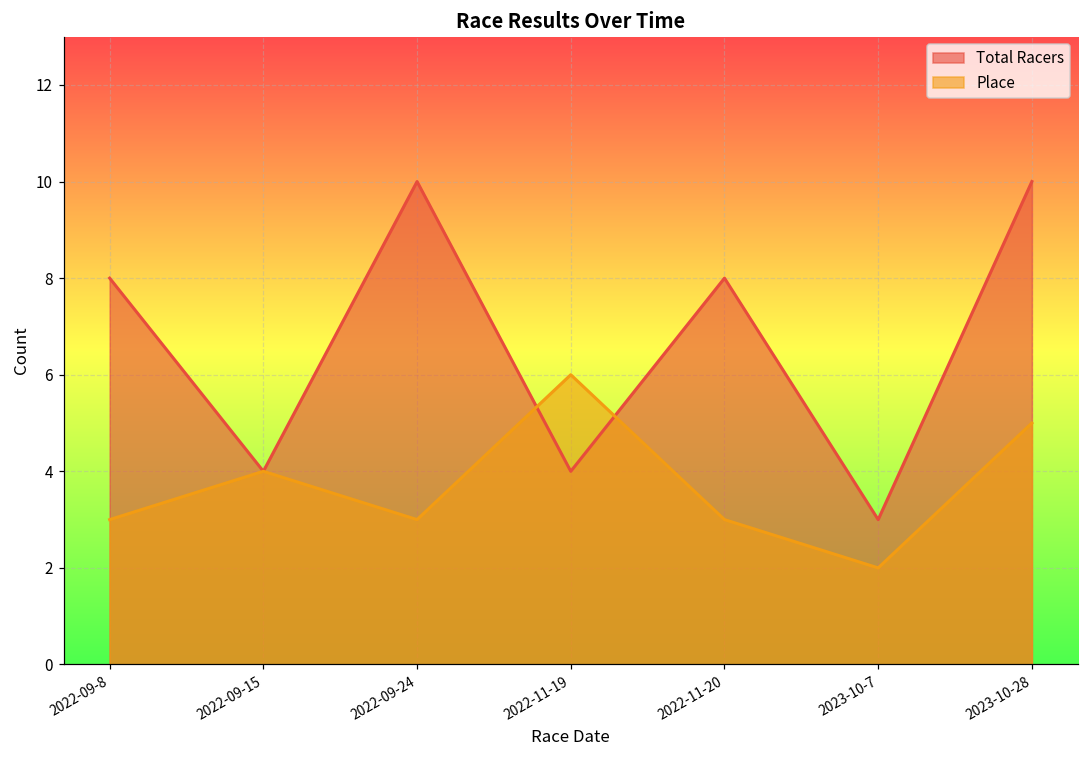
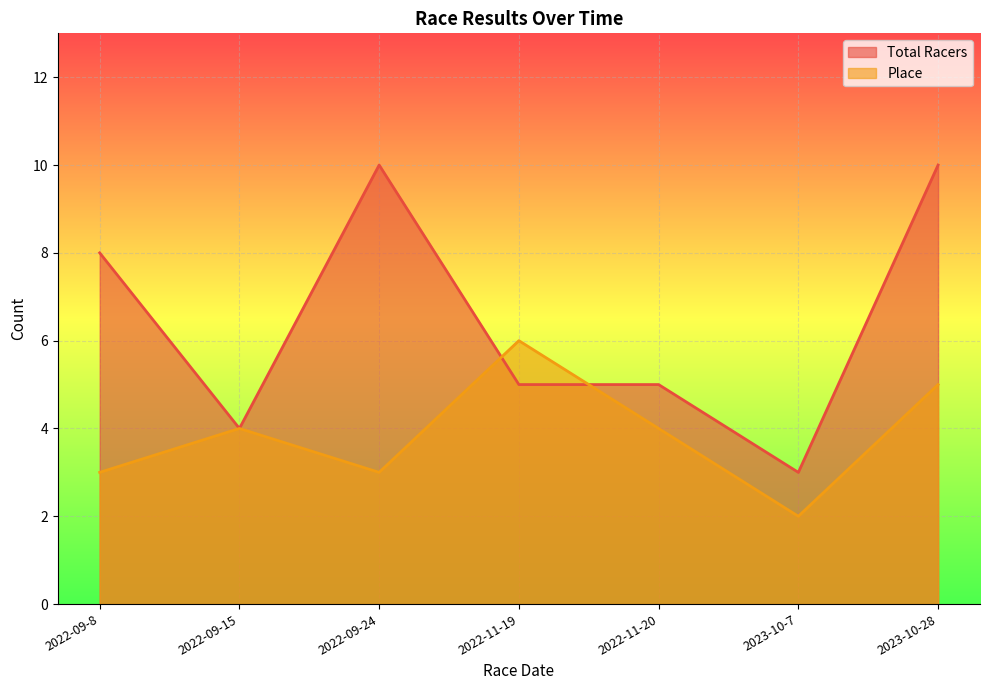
  {
    "Total Racers": {
      "2022-09-8": 8,
      "2022-09-24": 10,
-     "2022-11-19": 4,
-     "2022-11-20": 8,
+     "2022-11-19": 5,
+     "2022-11-20": 5,
      "2023-10-7": 3,
      "2023-10-28": 10
    },
    "Place": {
      "2022-09-8": 3,
      "2022-09-24": 3,
      "2022-11-19": 6,
-     "2022-11-20": 3,
+     "2022-11-20": 4,
      "2023-10-7": 2,
      "2023-10-28": 5
    }
  }
